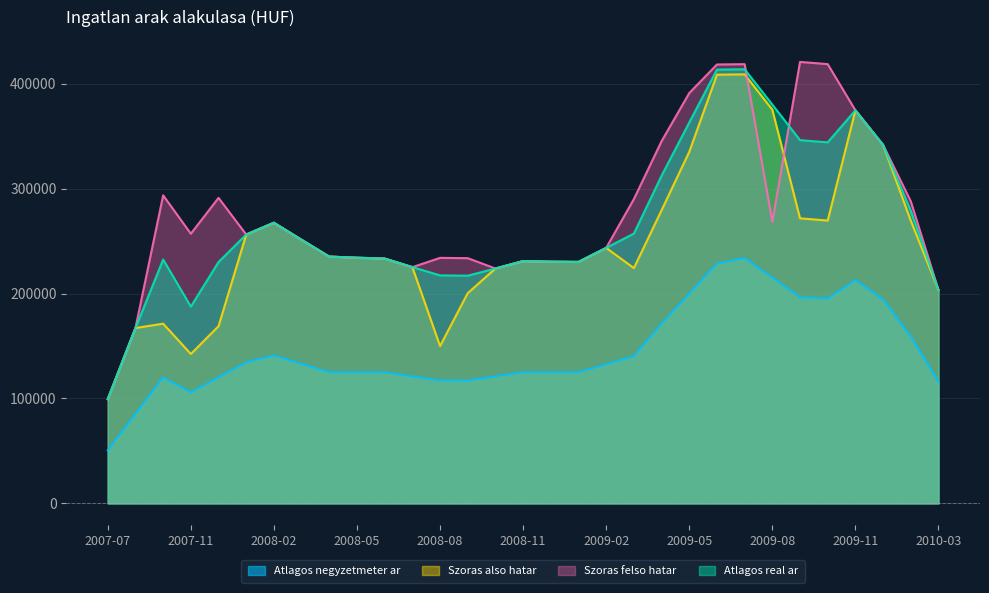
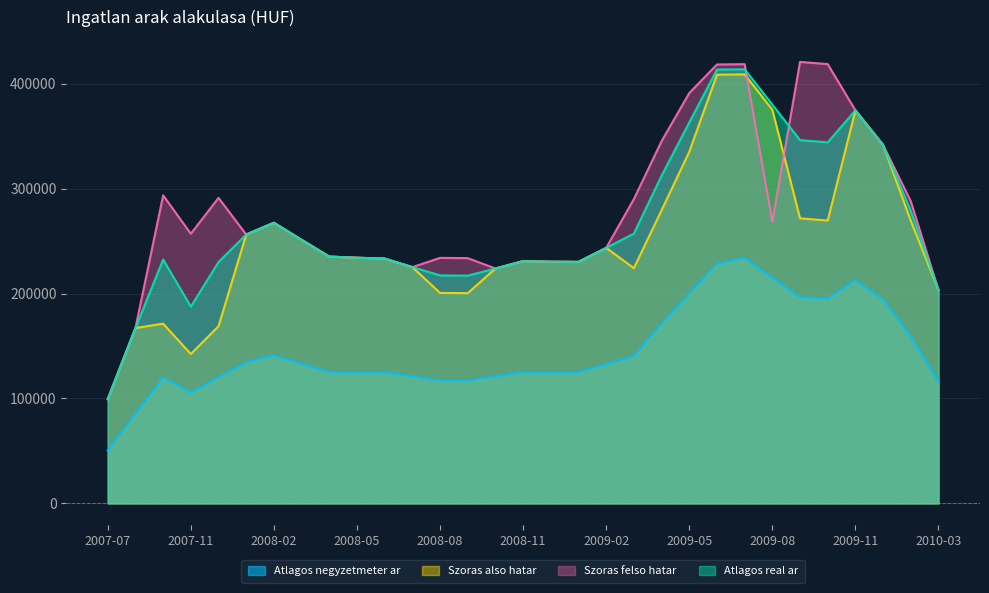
  {
    "Atlagos negyzetmeter ar": {
      "2007-07": 51000,
      "2007-11": 106000,
      "2008-02": 141000,
      "2008-05": 125000,
      "2008-08": 117000,
      "2008-11": 125000,
      "2009-02": 133000,
      "2009-05": 200000,
      "2009-08": 215000,
      "2009-11": 213000,
      "2010-03": 116000
    },
    "Szoras also hatar": {
      "2007-11": 142000,
-     "2008-08": 150000,
+     "2008-08": 201000,
      "2009-05": 335000,
      "2009-08": 375000
    },
    "Szoras felso hatar": {
      "2007-11": 257000,
      "2008-08": 234000,
      "2009-05": 391000,
      "2009-08": 268000
    },
    "Atlagos real ar": {
      "2007-11": 188000,
      "2008-08": 217000,
      "2009-05": 363000,
      "2009-08": 380000
    }
  }
